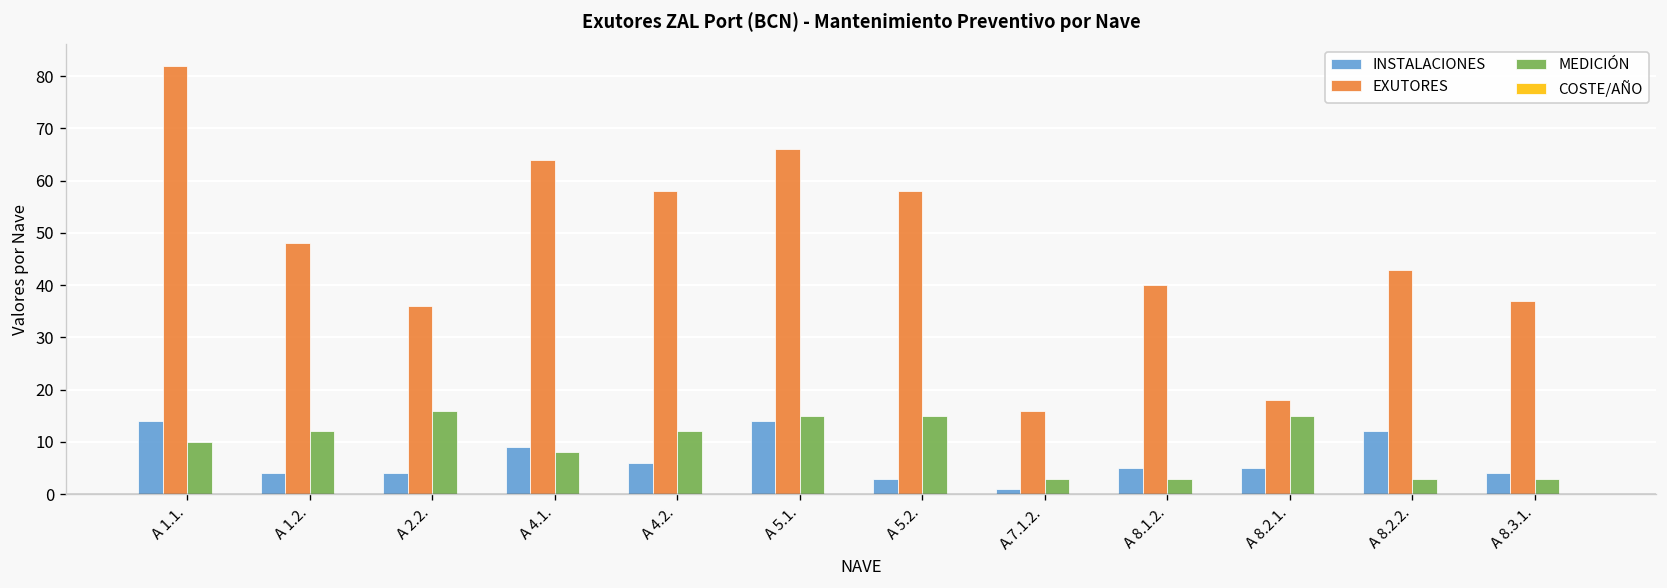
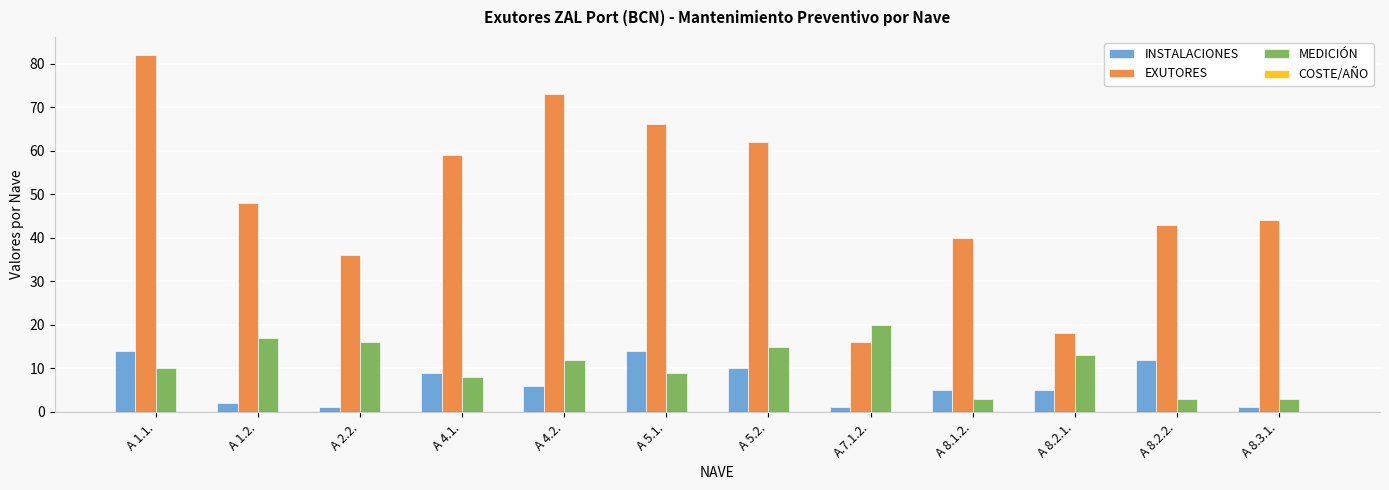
  {
    "INSTALACIONES": {
      "A 1.1.": 14,
-     "A 1.2.": 4,
-     "A 2.2.": 4,
+     "A 1.2.": 2,
+     "A 2.2.": 1,
      "A 4.1.": 9,
      "A 4.2.": 6,
      "A 5.1.": 14,
-     "A 5.2.": 3,
+     "A 5.2.": 10,
      "A.7.1.2.": 1,
      "A 8.1.2.": 5,
      "A 8.2.1.": 5,
      "A 8.2.2.": 12,
-     "A 8.3.1.": 4
+     "A 8.3.1.": 1
    },
    "EXUTORES": {
      "A 1.1.": 82,
      "A 1.2.": 48,
      "A 2.2.": 36,
-     "A 4.1.": 64,
-     "A 4.2.": 58,
+     "A 4.1.": 59,
+     "A 4.2.": 73,
      "A 5.1.": 66,
-     "A 5.2.": 58,
+     "A 5.2.": 62,
      "A.7.1.2.": 16,
      "A 8.1.2.": 40,
      "A 8.2.1.": 18,
      "A 8.2.2.": 43,
-     "A 8.3.1.": 37
+     "A 8.3.1.": 44
    },
    "MEDICIÓN": {
      "A 1.1.": 10,
-     "A 1.2.": 12,
+     "A 1.2.": 17,
      "A 2.2.": 16,
      "A 4.1.": 8,
      "A 4.2.": 12,
-     "A 5.1.": 15,
+     "A 5.1.": 9,
      "A 5.2.": 15,
-     "A.7.1.2.": 3,
+     "A.7.1.2.": 20,
      "A 8.1.2.": 3,
-     "A 8.2.1.": 15,
+     "A 8.2.1.": 13,
      "A 8.2.2.": 3,
      "A 8.3.1.": 3
    },
    "COSTE/AÑO": {
      "A 1.1.": 0,
      "A 1.2.": 0,
      "A 2.2.": 0,
      "A 4.1.": 0,
      "A 4.2.": 0,
      "A 5.1.": 0,
      "A 5.2.": 0,
      "A.7.1.2.": 0,
      "A 8.1.2.": 0,
      "A 8.2.1.": 0,
      "A 8.2.2.": 0,
      "A 8.3.1.": 0
    }
  }
